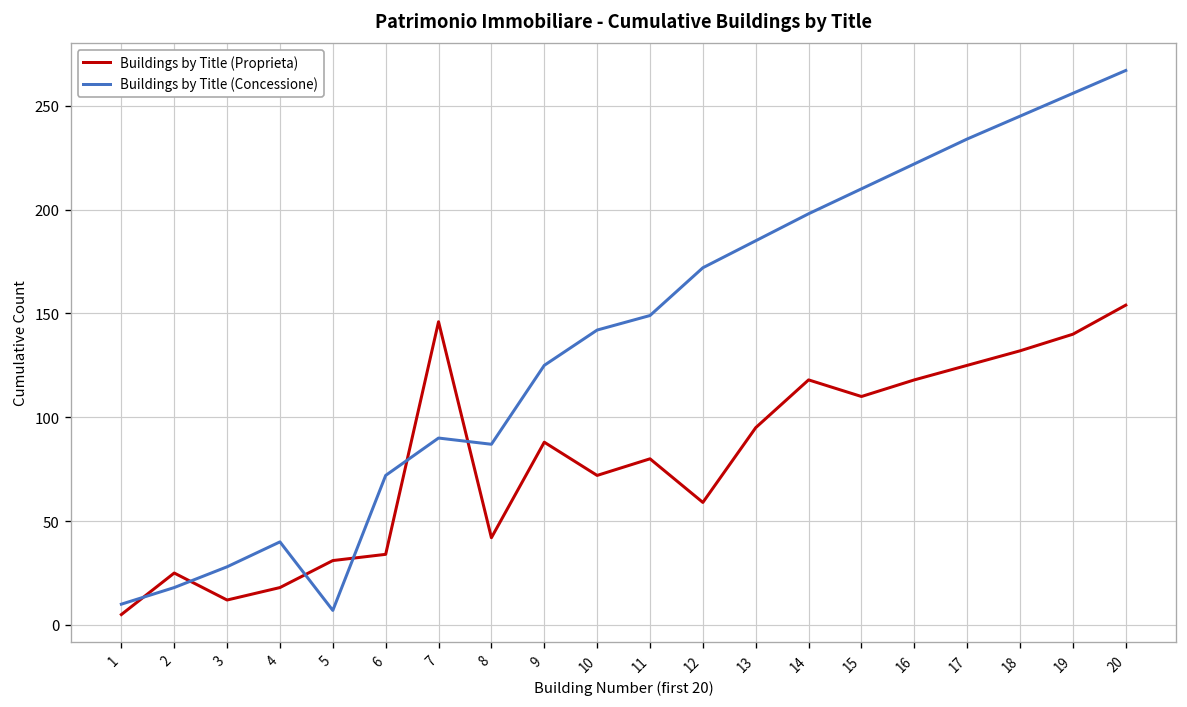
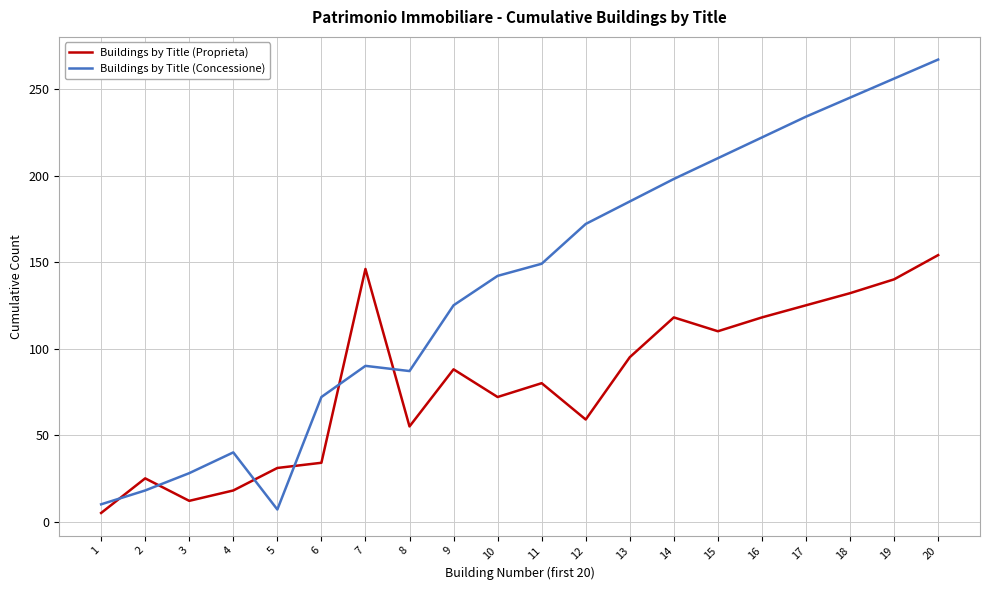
  {
    "Buildings by Title (Proprieta)": {
      "1": 5,
      "2": 25,
      "3": 12,
      "4": 18,
      "5": 31,
      "6": 34,
      "7": 146,
-     "8": 42,
+     "8": 55,
      "9": 88,
      "10": 72,
      "11": 80,
      "12": 59,
      "13": 95,
      "14": 118,
      "15": 110,
      "16": 118,
      "17": 125,
      "18": 132,
      "19": 140,
      "20": 154
    },
    "Buildings by Title (Concessione)": {
      "1": 10,
      "2": 18,
      "3": 28,
      "4": 40,
      "5": 7,
      "6": 72,
      "7": 90,
      "8": 87,
      "9": 125,
      "10": 142,
      "11": 149,
      "12": 172,
      "13": 185,
      "14": 198,
      "15": 210,
      "16": 222,
      "17": 234,
      "18": 245,
      "19": 256,
      "20": 267
    }
  }
